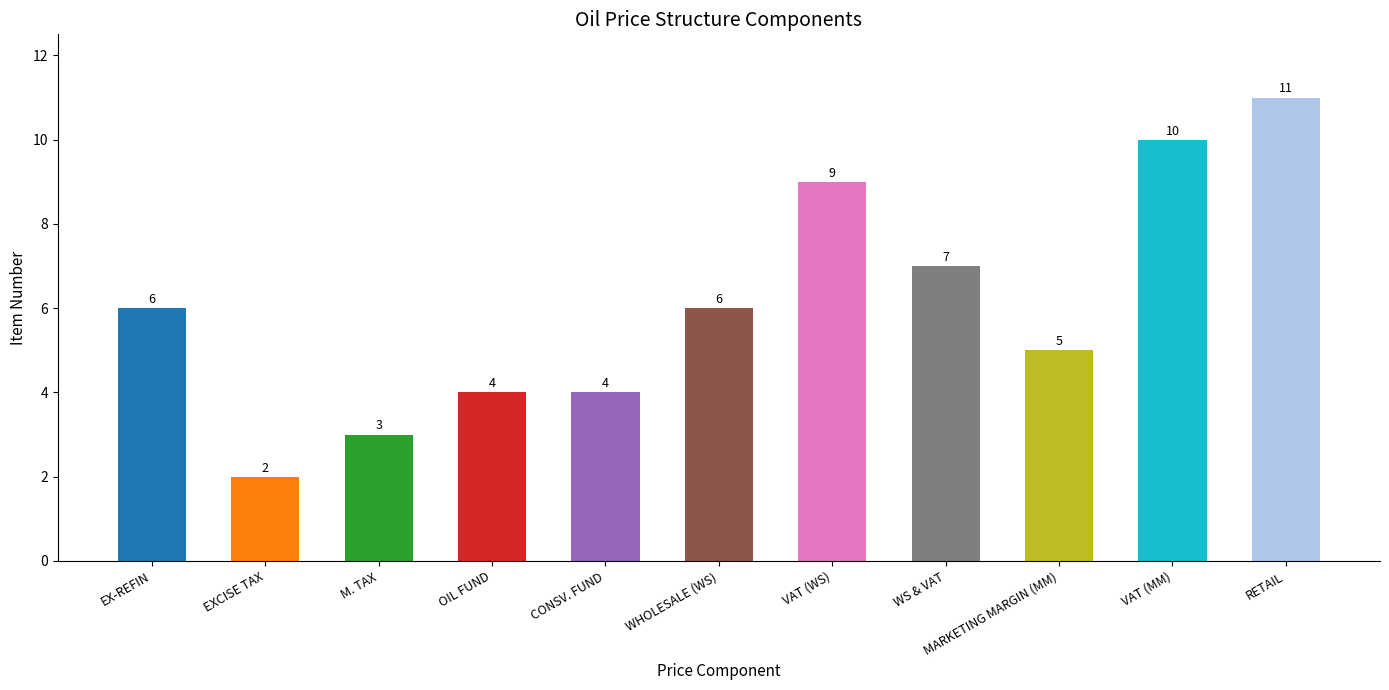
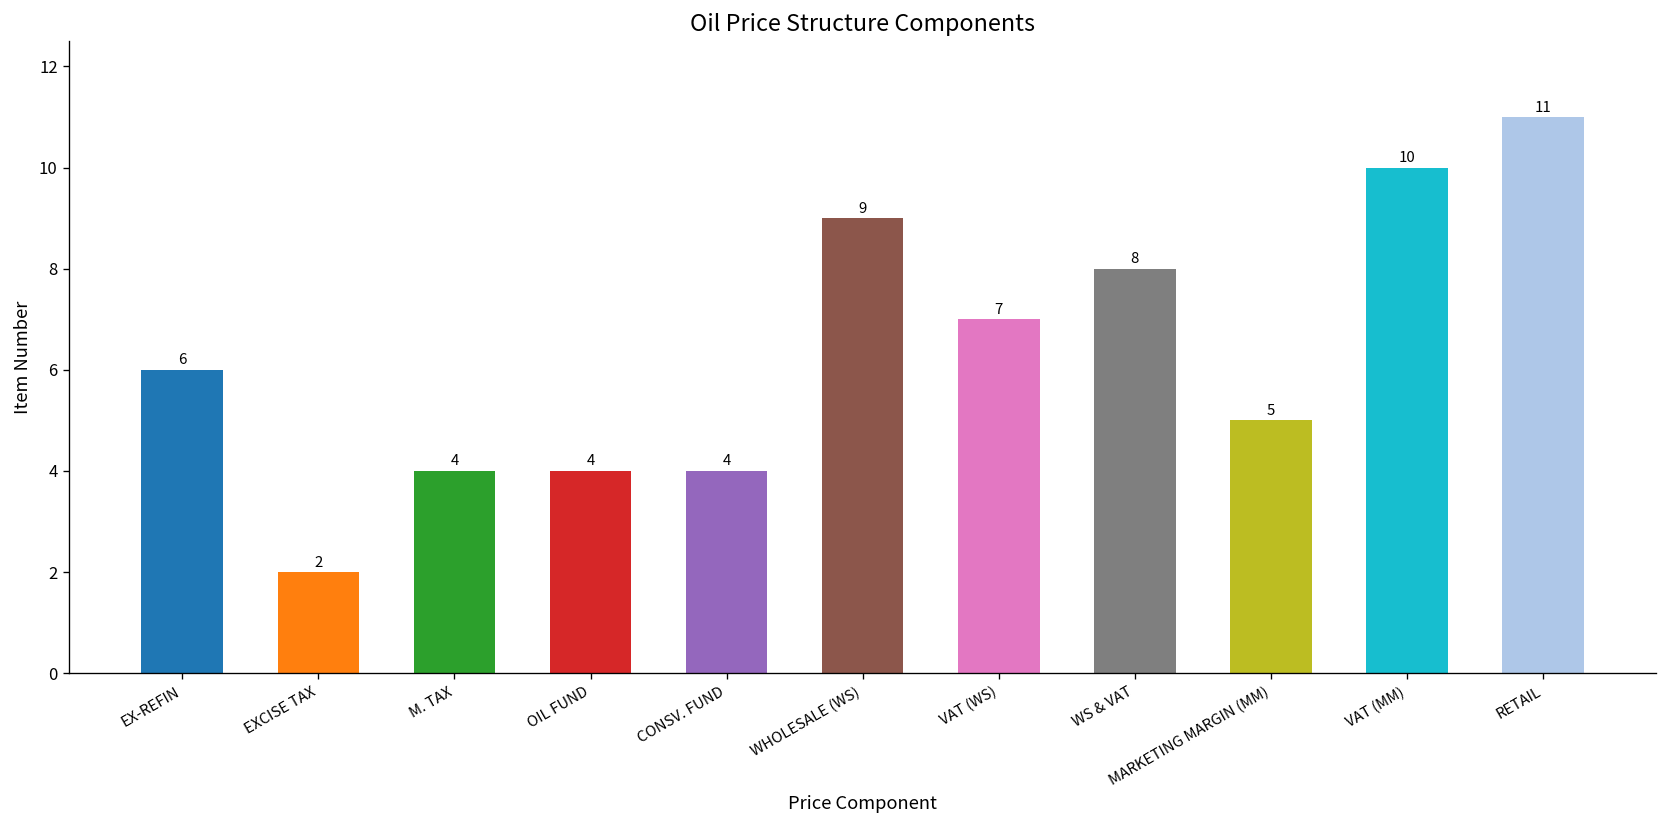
  {
    "EX-REFIN": 6,
    "EXCISE TAX": 2,
-   "M. TAX": 3,
+   "M. TAX": 4,
    "OIL FUND": 4,
    "CONSV. FUND": 4,
-   "WHOLESALE (WS)": 6,
-   "VAT (WS)": 9,
-   "WS & VAT": 7,
+   "WHOLESALE (WS)": 9,
+   "VAT (WS)": 7,
+   "WS & VAT": 8,
    "MARKETING MARGIN (MM)": 5,
    "VAT (MM)": 10,
    "RETAIL": 11
  }
